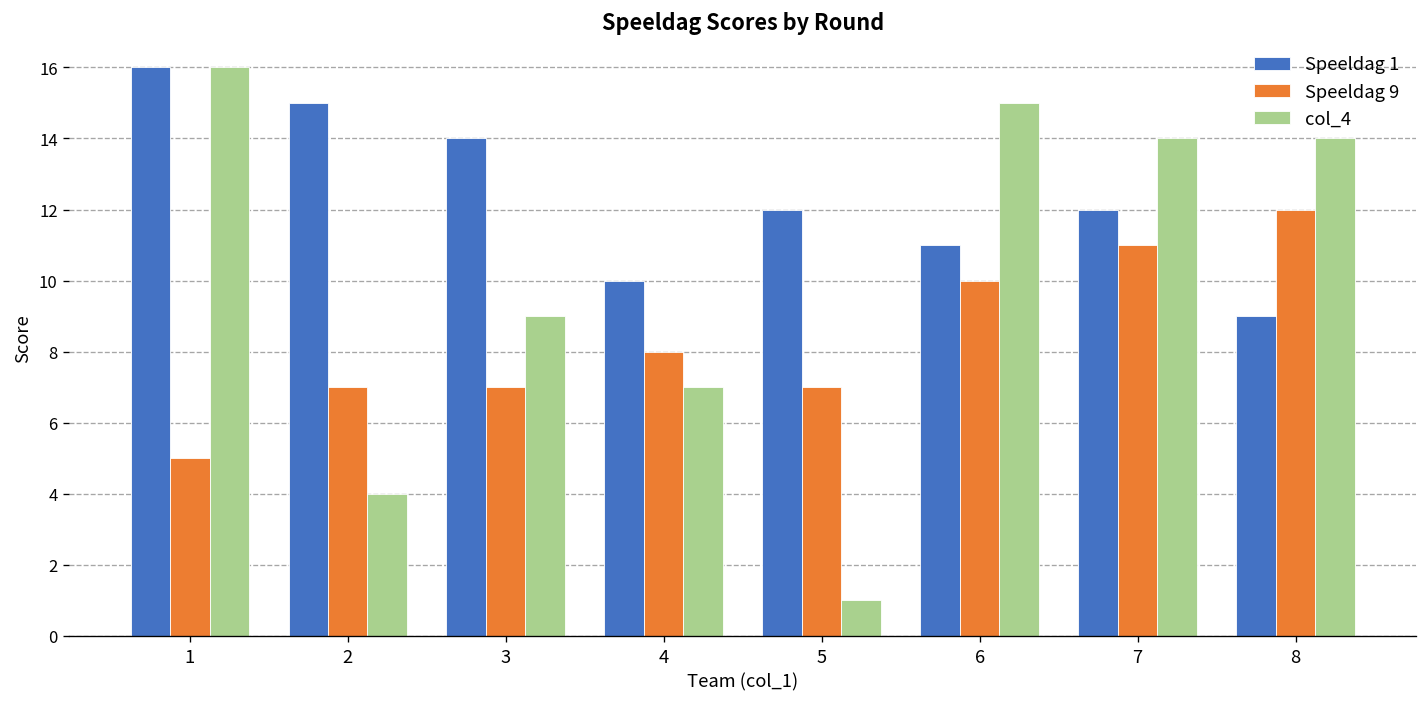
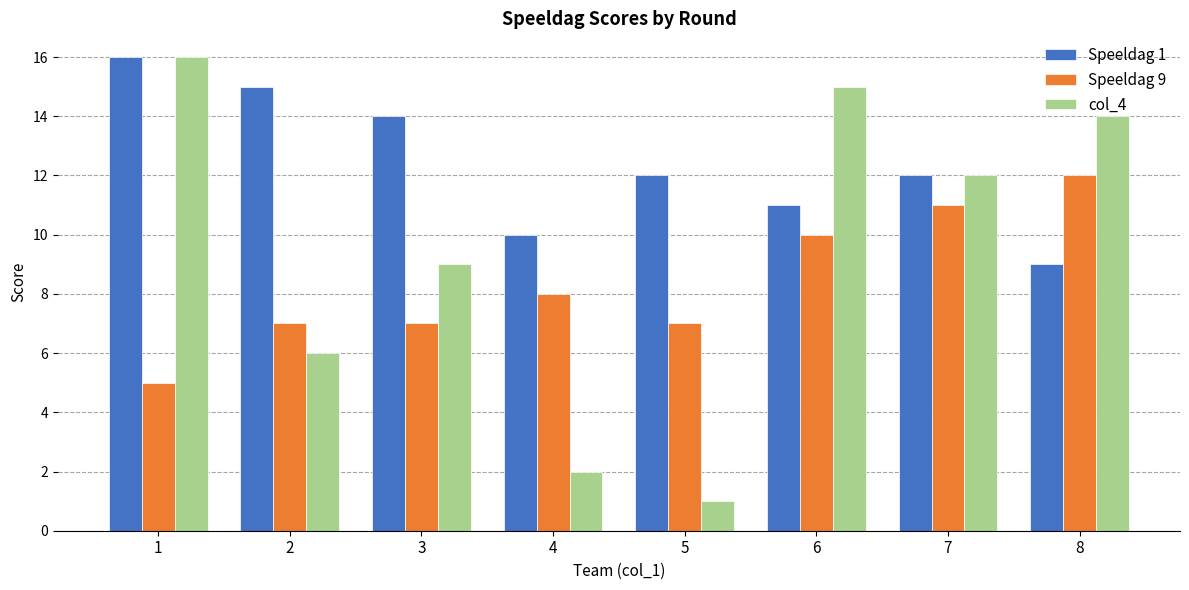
  {
    "Speeldag 1": {
      "1": 16,
      "2": 15,
      "3": 14,
      "4": 10,
      "5": 12,
      "6": 11,
      "7": 12,
      "8": 9
    },
    "Speeldag 9": {
      "1": 5,
      "2": 7,
      "3": 7,
      "4": 8,
      "5": 7,
      "6": 10,
      "7": 11,
      "8": 12
    },
    "col_4": {
      "1": 16,
-     "2": 4,
+     "2": 6,
      "3": 9,
-     "4": 7,
+     "4": 2,
      "5": 1,
      "6": 15,
-     "7": 14,
+     "7": 12,
      "8": 14
    }
  }
